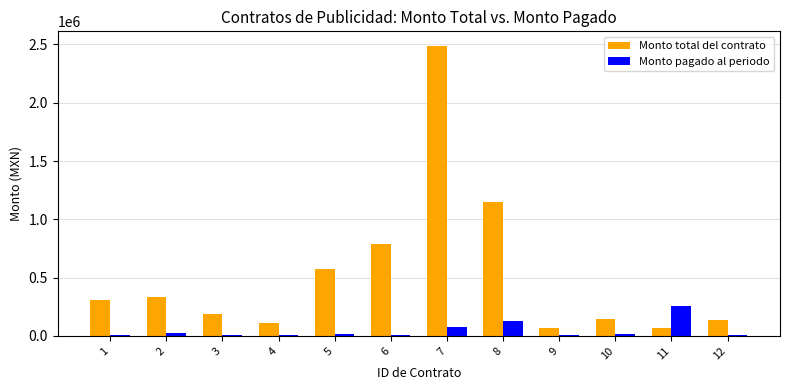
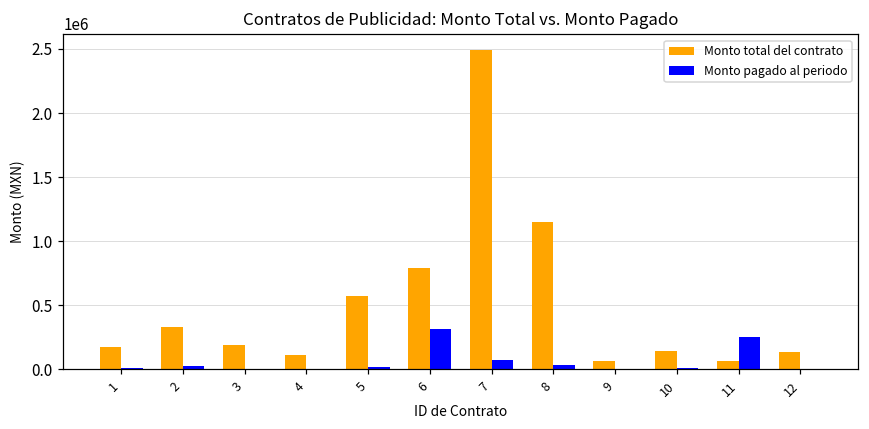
  {
    "Monto total del contrato": {
-     "1": 310000,
+     "1": 180000,
      "2": 330000,
      "3": 190000,
      "4": 110000,
      "5": 570000,
      "6": 790000,
      "7": 2490000,
      "8": 1150000,
      "9": 70000,
      "10": 150000,
      "11": 60000,
      "12": 140000
    },
    "Monto pagado al periodo": {
      "2": 30000,
-     "6": 10000,
+     "6": 310000,
      "7": 80000,
-     "8": 130000,
+     "8": 30000,
      "11": 260000
    }
  }
